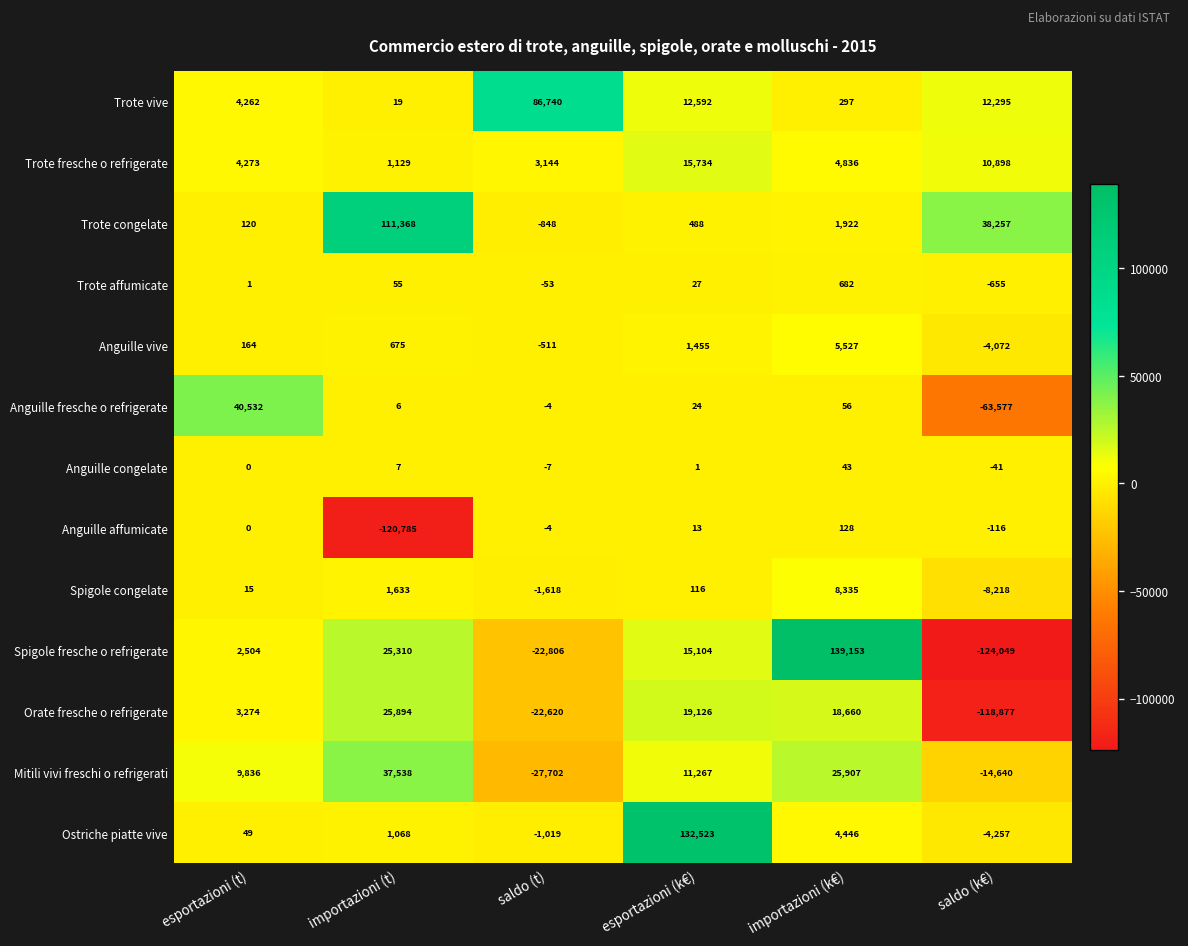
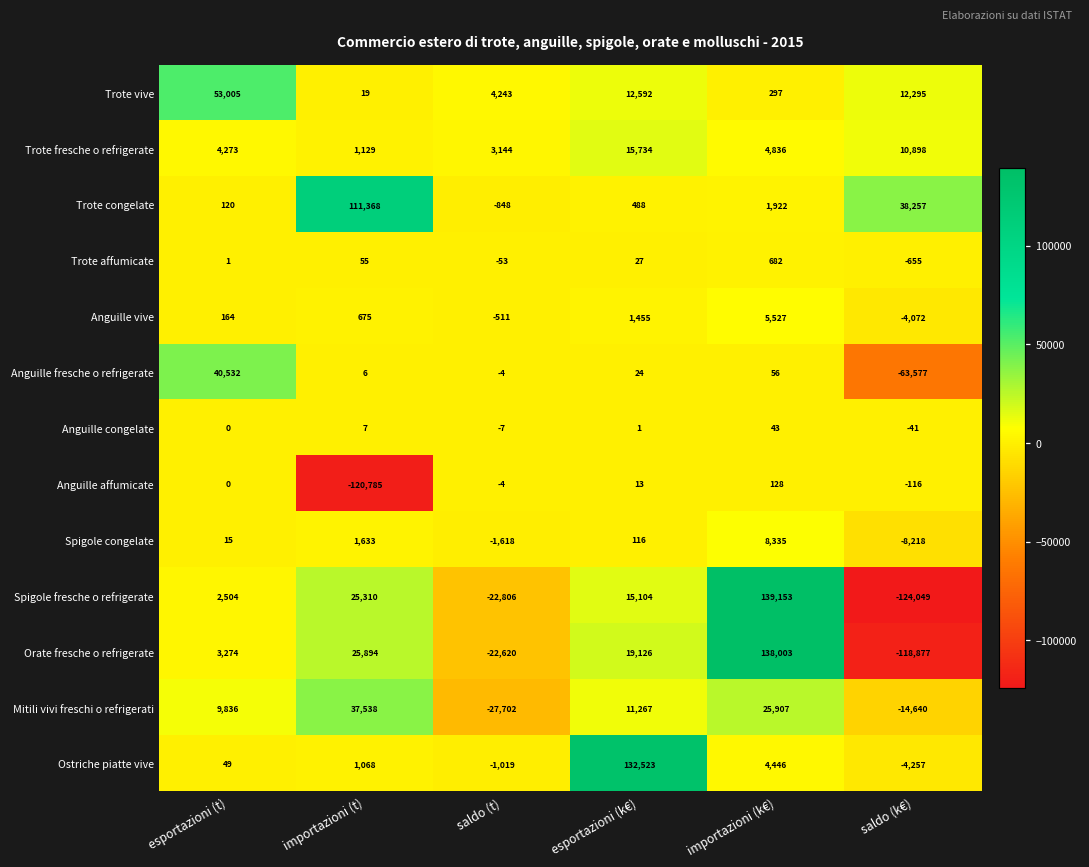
  {
    "Trote vive": {
-     "esportazioni (t)": "4,262",
+     "esportazioni (t)": "53,005",
      "importazioni (t)": "19",
-     "saldo (t)": "86,740",
+     "saldo (t)": "4,243",
      "esportazioni (k€)": "12,592",
      "importazioni (k€)": "297",
      "saldo (k€)": "12,295"
    },
    "Trote fresche o refrigerate": {
      "esportazioni (t)": "4,273",
      "importazioni (t)": "1,129",
      "saldo (t)": "3,144",
      "esportazioni (k€)": "15,734",
      "importazioni (k€)": "4,836",
      "saldo (k€)": "10,898"
    },
    "Trote congelate": {
      "esportazioni (t)": "120",
      "importazioni (t)": "111,368",
      "saldo (t)": "-848",
      "esportazioni (k€)": "488",
      "importazioni (k€)": "1,922",
      "saldo (k€)": "38,257"
    },
    "Trote affumicate": {
      "esportazioni (t)": "1",
      "importazioni (t)": "55",
      "saldo (t)": "-53",
      "esportazioni (k€)": "27",
      "importazioni (k€)": "682",
      "saldo (k€)": "-655"
    },
    "Anguille vive": {
      "esportazioni (t)": "164",
      "importazioni (t)": "675",
      "saldo (t)": "-511",
      "esportazioni (k€)": "1,455",
      "importazioni (k€)": "5,527",
      "saldo (k€)": "-4,072"
    },
    "Anguille fresche o refrigerate": {
      "esportazioni (t)": "40,532",
      "importazioni (t)": "6",
      "saldo (t)": "-4",
      "esportazioni (k€)": "24",
      "importazioni (k€)": "56",
      "saldo (k€)": "-63,577"
    },
    "Anguille congelate": {
      "esportazioni (t)": "0",
      "importazioni (t)": "7",
      "saldo (t)": "-7",
      "esportazioni (k€)": "1",
      "importazioni (k€)": "43",
      "saldo (k€)": "-41"
    },
    "Anguille affumicate": {
      "esportazioni (t)": "0",
      "importazioni (t)": "-120,785",
      "saldo (t)": "-4",
      "esportazioni (k€)": "13",
      "importazioni (k€)": "128",
      "saldo (k€)": "-116"
    },
    "Spigole congelate": {
      "esportazioni (t)": "15",
      "importazioni (t)": "1,633",
      "saldo (t)": "-1,618",
      "esportazioni (k€)": "116",
      "importazioni (k€)": "8,335",
      "saldo (k€)": "-8,218"
    },
    "Spigole fresche o refrigerate": {
      "esportazioni (t)": "2,504",
      "importazioni (t)": "25,310",
      "saldo (t)": "-22,806",
      "esportazioni (k€)": "15,104",
      "importazioni (k€)": "139,153",
      "saldo (k€)": "-124,049"
    },
    "Orate fresche o refrigerate": {
      "esportazioni (t)": "3,274",
      "importazioni (t)": "25,894",
      "saldo (t)": "-22,620",
      "esportazioni (k€)": "19,126",
-     "importazioni (k€)": "18,660",
+     "importazioni (k€)": "138,003",
      "saldo (k€)": "-118,877"
    },
    "Mitili vivi freschi o refrigerati": {
      "esportazioni (t)": "9,836",
      "importazioni (t)": "37,538",
      "saldo (t)": "-27,702",
      "esportazioni (k€)": "11,267",
      "importazioni (k€)": "25,907",
      "saldo (k€)": "-14,640"
    },
    "Ostriche piatte vive": {
      "esportazioni (t)": "49",
      "importazioni (t)": "1,068",
      "saldo (t)": "-1,019",
      "esportazioni (k€)": "132,523",
      "importazioni (k€)": "4,446",
      "saldo (k€)": "-4,257"
    }
  }
